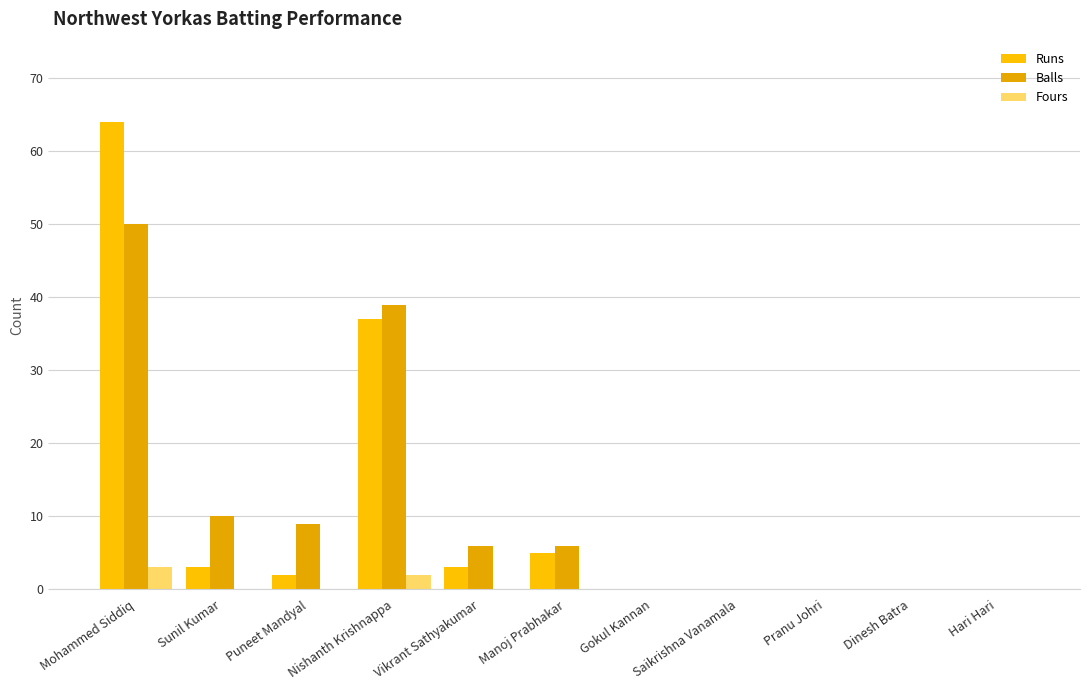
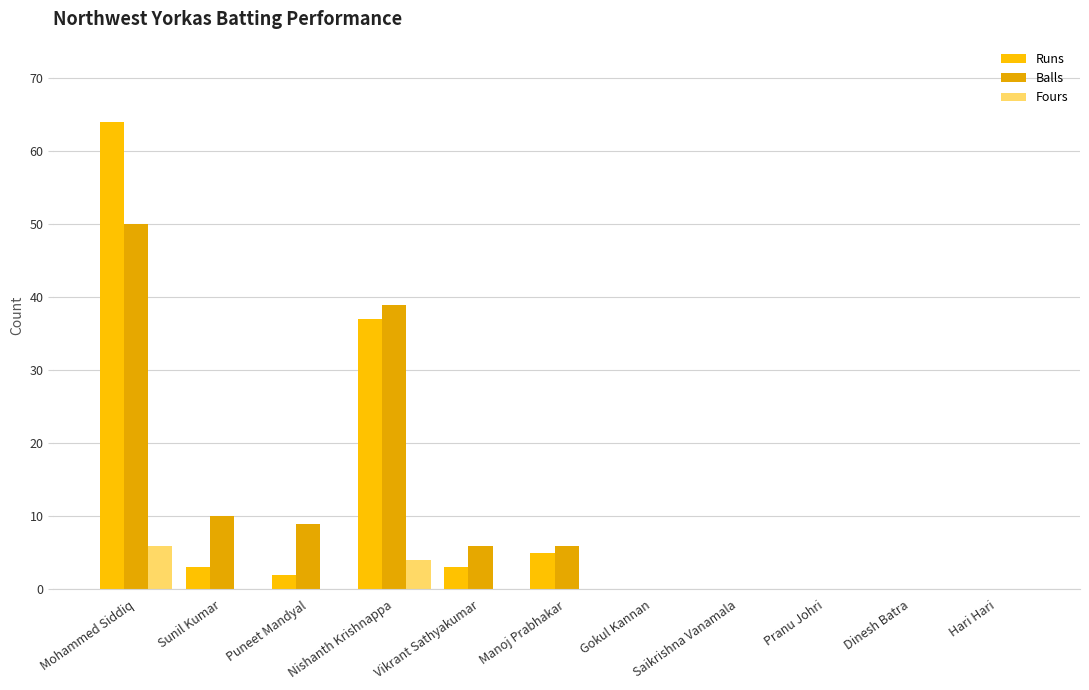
  {
    "Fours": {
-     "Mohammed Siddiq": 3,
+     "Mohammed Siddiq": 6,
      "Sunil Kumar": 0,
      "Puneet Mandyal": 0,
-     "Nishanth Krishnappa": 2,
+     "Nishanth Krishnappa": 4,
      "Vikrant Sathyakumar": 0,
      "Manoj Prabhakar": 0,
      "Gokul Kannan": 0,
      "Saikrishna Vanamala": 0,
      "Pranu Johri": 0,
      "Dinesh Batra": 0,
      "Hari Hari": 0
    }
  }
